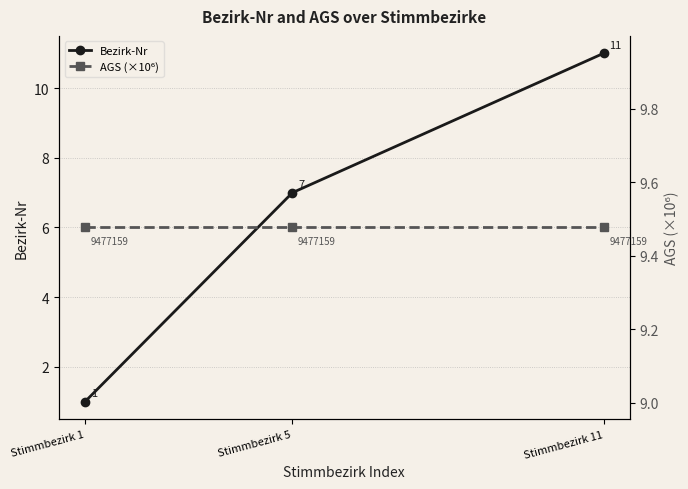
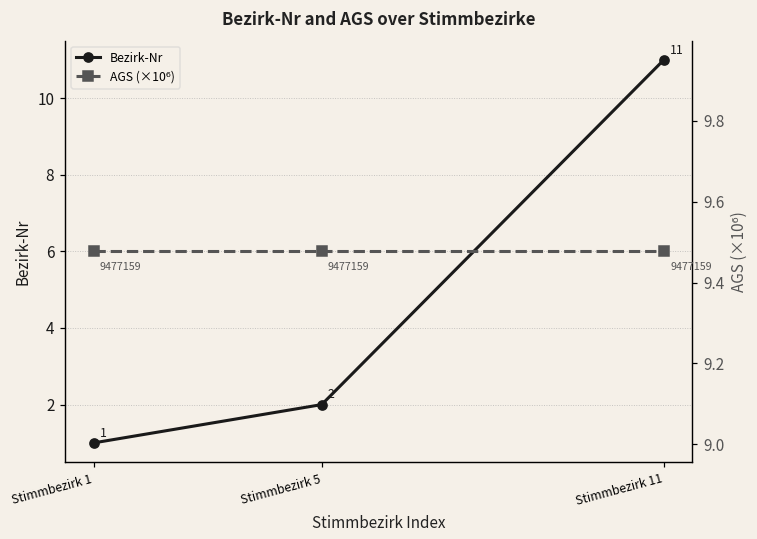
  {
    "Bezirk-Nr": {
      "Stimmbezirk 1": 1,
-     "Stimmbezirk 5": 7,
+     "Stimmbezirk 5": 2,
      "Stimmbezirk 11": 11
    }
  }
